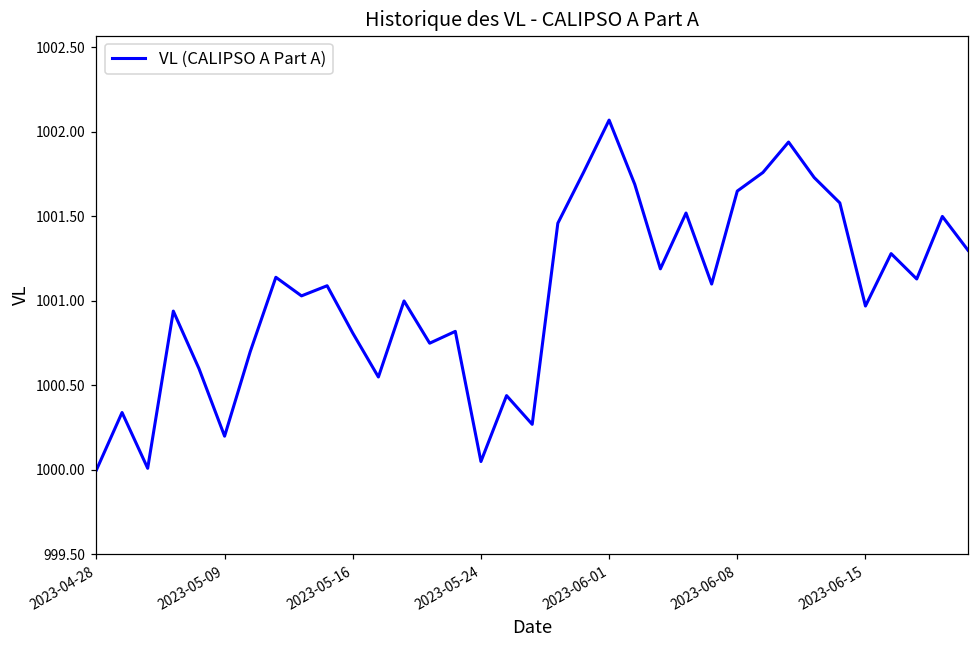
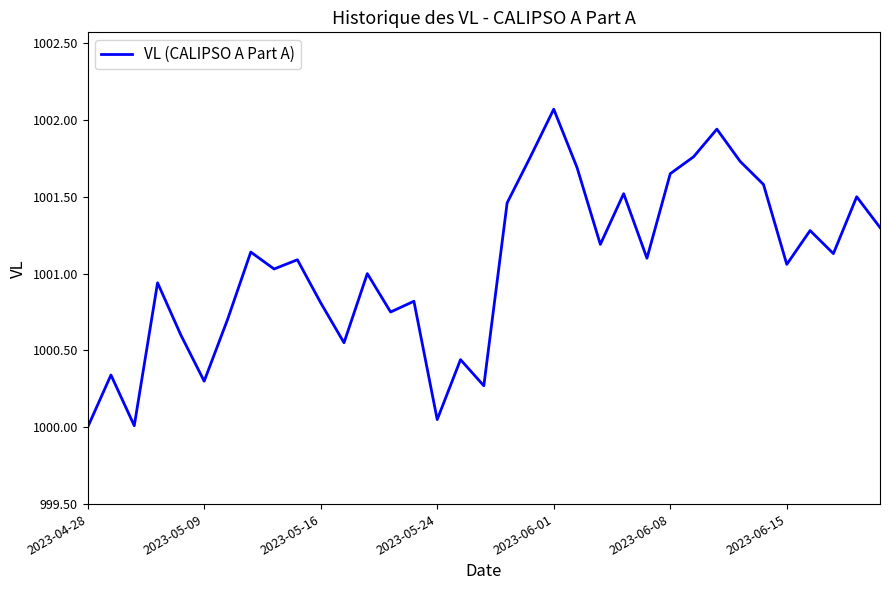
  {
    "2023-04-28": 1000.00,
-   "2023-05-09": 1000.2,
+   "2023-05-09": 1000.3,
    "2023-05-16": 1000.81,
    "2023-05-24": 1000.05,
    "2023-06-01": 1002.07,
    "2023-06-08": 1001.65,
-   "2023-06-15": 1000.97
+   "2023-06-15": 1001.06
  }
